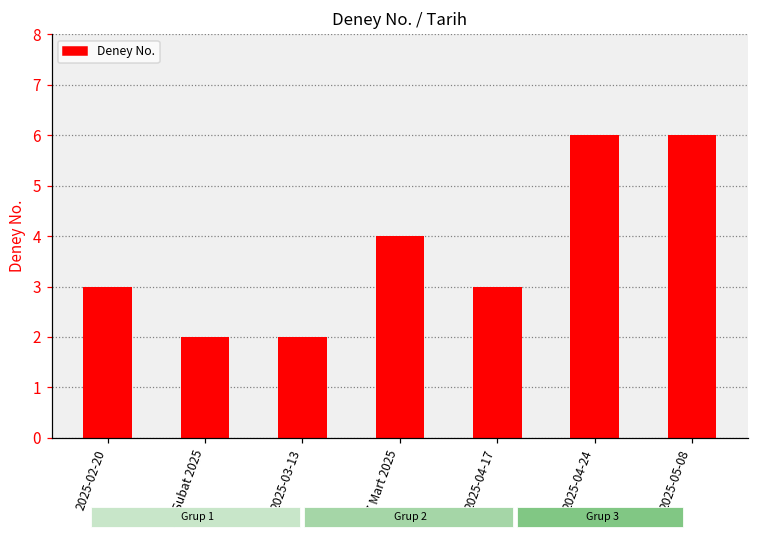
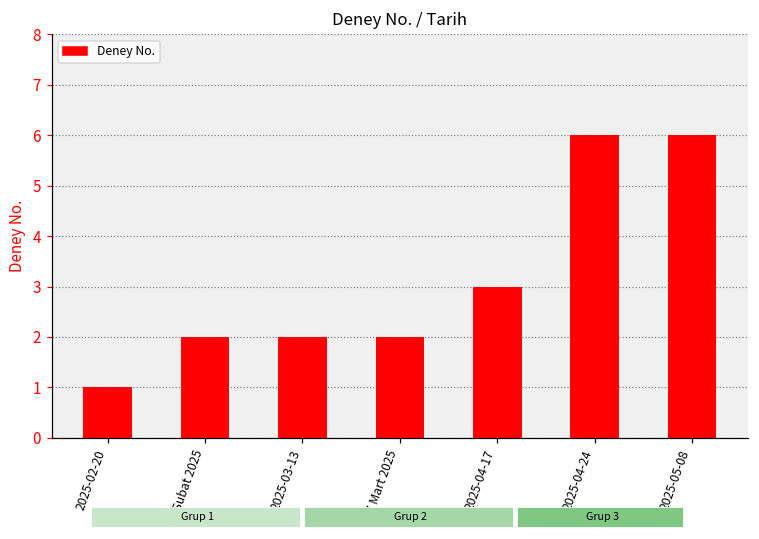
  {
-   "2025-02-20": 3,
+   "2025-02-20": 1,
    "2025-03-13": 2,
-   "27 Mart 2025": 4,
+   "27 Mart 2025": 2,
    "2025-04-17": 3,
    "2025-04-24": 6,
    "2025-05-08": 6
  }
